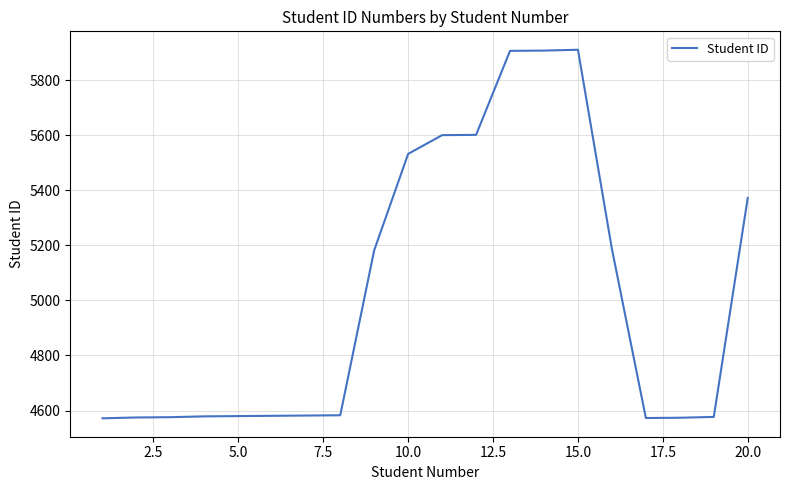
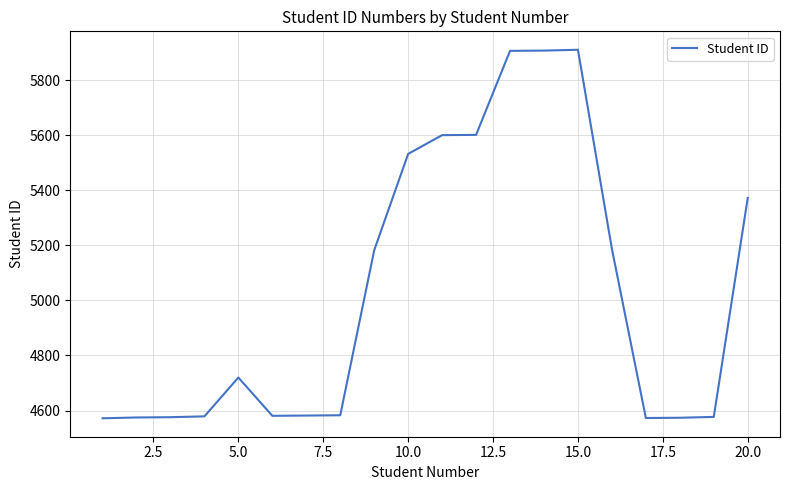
  {
-   "5.0": 4580,
+   "5.0": 4720,
    "10.0": 5530,
    "15.0": 5910,
    "20.0": 5370
  }
